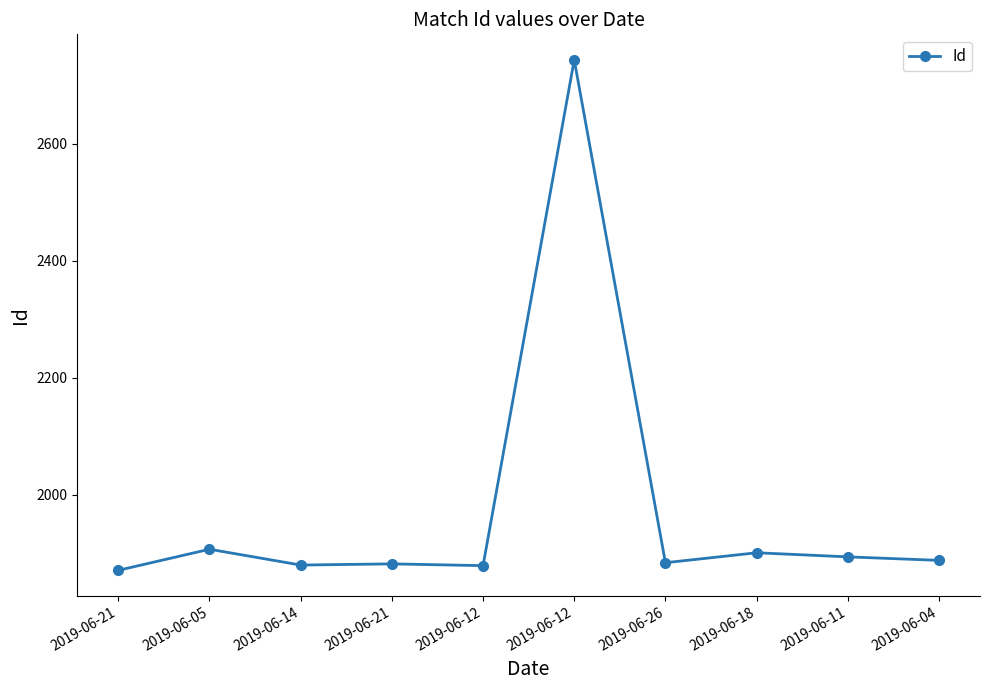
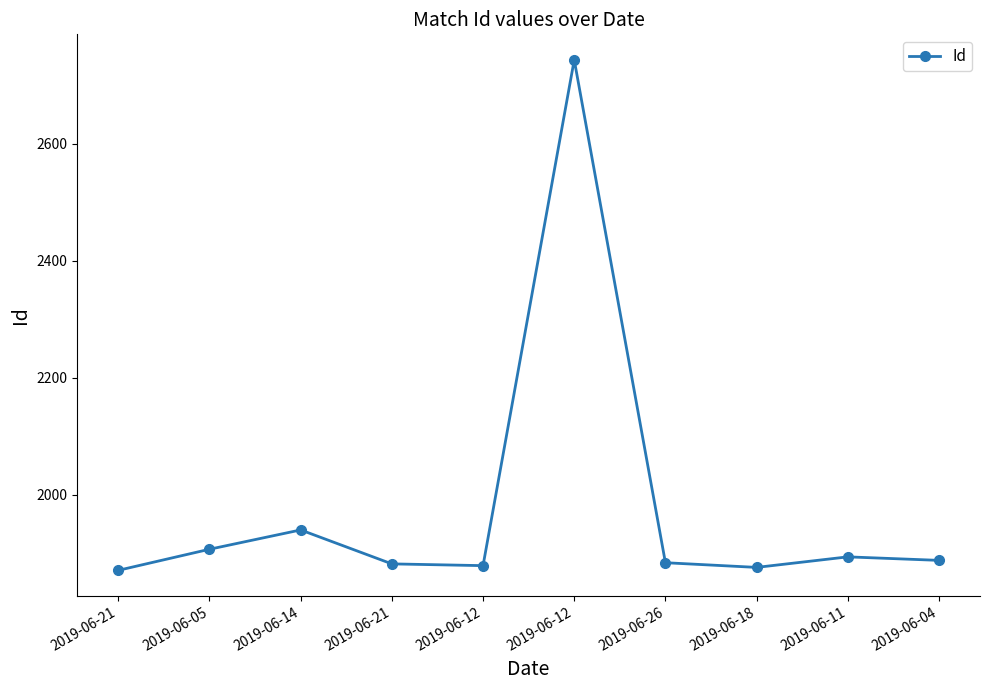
  {
    "2019-06-05": 1910,
-   "2019-06-14": 1880,
+   "2019-06-14": 1940,
    "2019-06-26": 1880,
-   "2019-06-18": 1900,
+   "2019-06-18": 1880,
    "2019-06-11": 1890,
    "2019-06-04": 1890
  }
